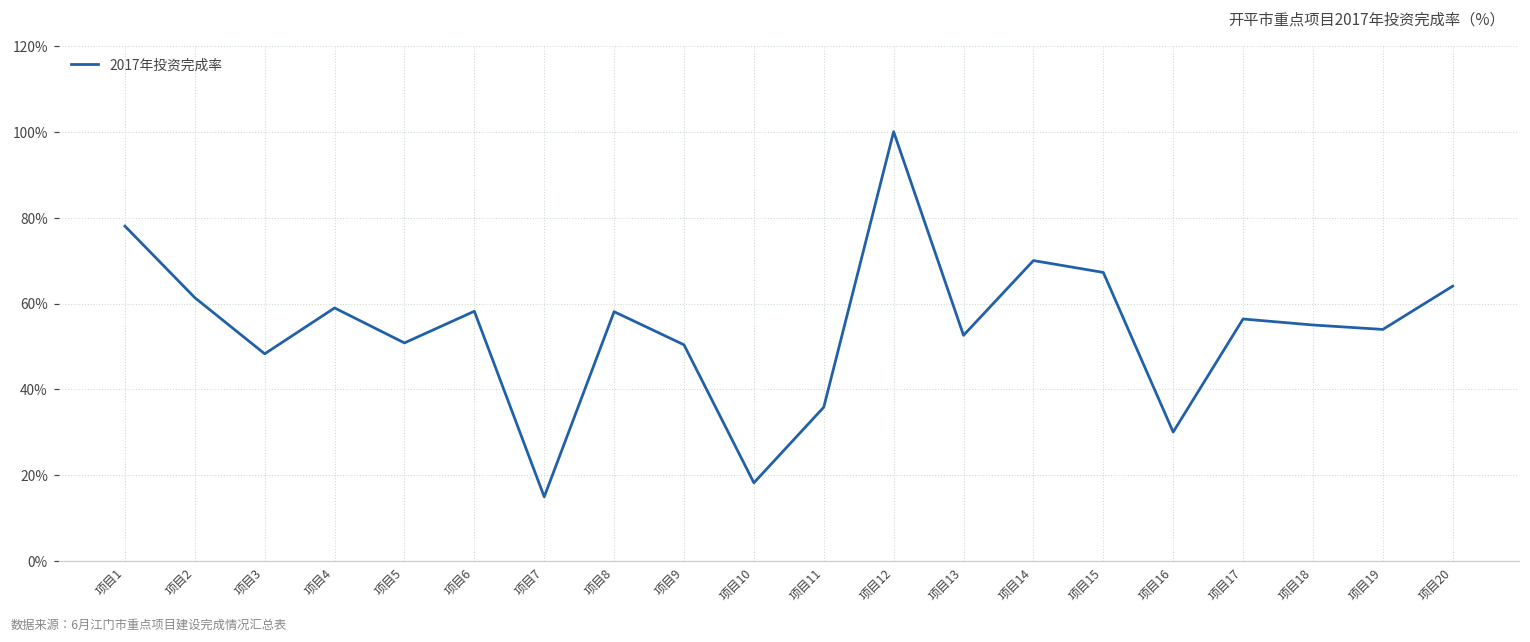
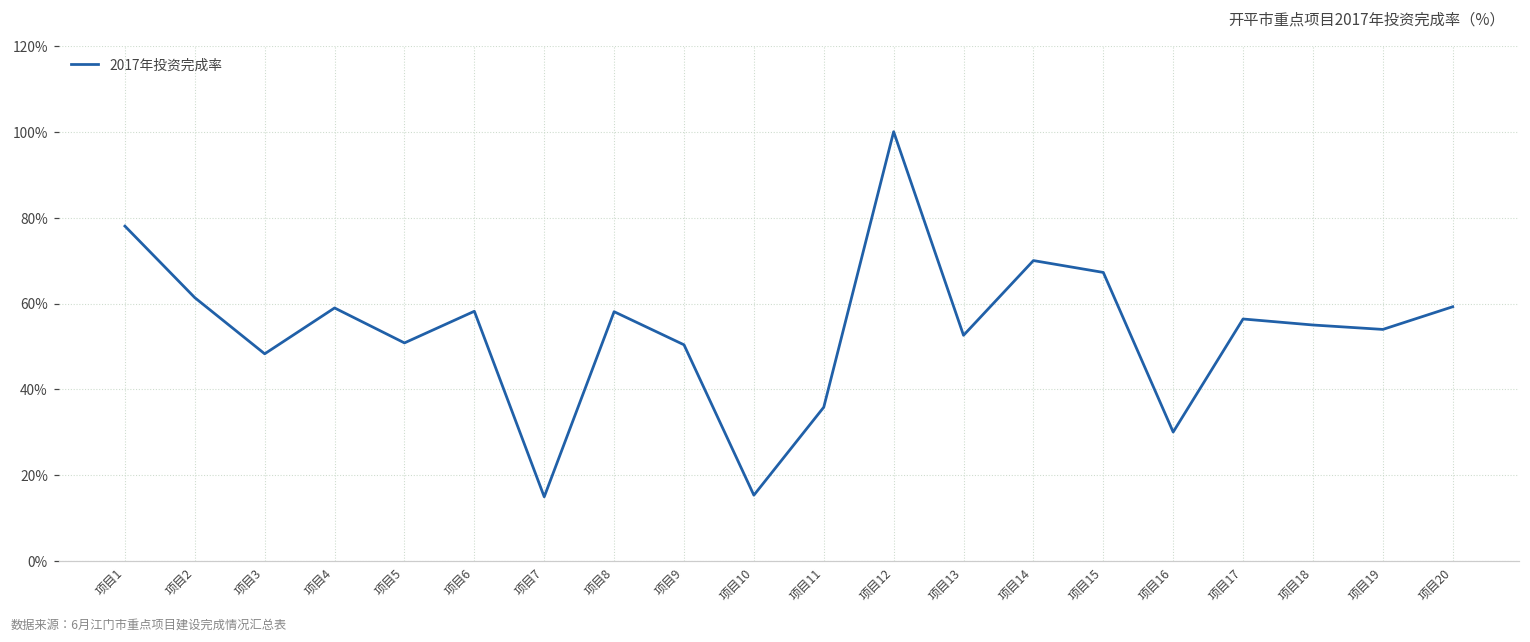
  {
    "项目1": "78%",
    "项目2": "61%",
    "项目3": "48%",
    "项目4": "59%",
    "项目5": "51%",
    "项目6": "58%",
    "项目7": "15%",
    "项目8": "58%",
    "项目9": "50%",
-   "项目10": "18%",
+   "项目10": "15%",
    "项目11": "36%",
    "项目12": "100%",
    "项目13": "53%",
    "项目14": "70%",
    "项目15": "67%",
    "项目16": "30%",
    "项目17": "56%",
    "项目18": "55%",
    "项目19": "54%",
-   "项目20": "64%"
+   "项目20": "59%"
  }
